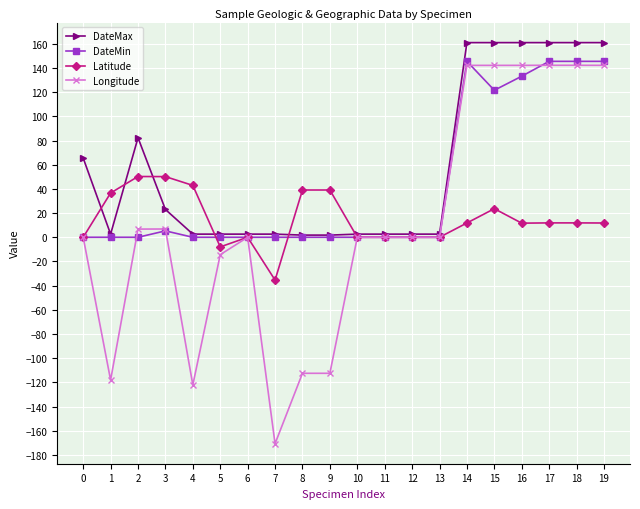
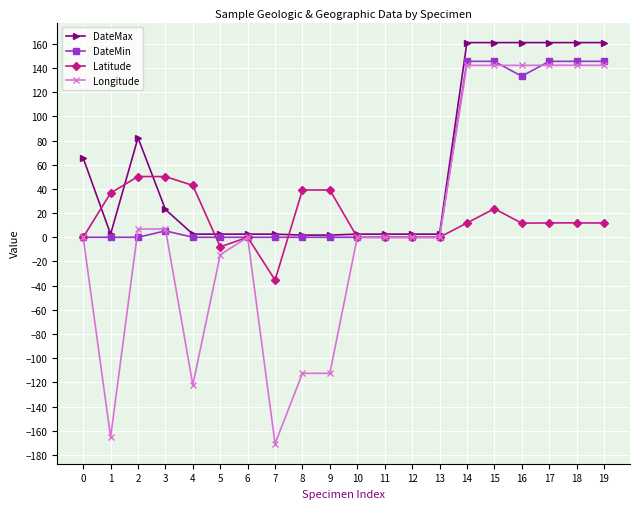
  {
    "DateMax": {
      "0": 66,
      "1": 3,
      "2": 82,
      "3": 23,
      "4": 3,
      "5": 3,
      "6": 3,
      "7": 3,
      "10": 3,
      "11": 3,
      "12": 3,
      "13": 3,
      "14": 161,
      "15": 161,
      "16": 161,
      "17": 161,
      "18": 161,
      "19": 161
    },
    "DateMin": {
      "1": 0,
      "2": 0,
      "4": 0,
      "5": 0,
      "7": 0,
      "14": 146,
-     "15": 122,
+     "15": 146,
      "16": 133,
      "17": 146,
      "18": 146,
      "19": 146
    },
    "Latitude": {
      "1": 37,
      "2": 50,
      "3": 50,
      "4": 43,
      "5": -8,
      "7": -35,
      "8": 39,
      "9": 39,
      "14": 12,
      "15": 24,
      "16": 12,
      "17": 12,
      "18": 12,
      "19": 12
    },
    "Longitude": {
-     "1": -118,
+     "1": -165,
      "2": 7,
      "4": -122,
      "5": -14,
      "7": -171,
      "8": -113,
      "9": -113,
      "14": 142,
      "15": 142,
      "16": 142,
      "17": 142,
      "18": 142,
      "19": 142
    }
  }
